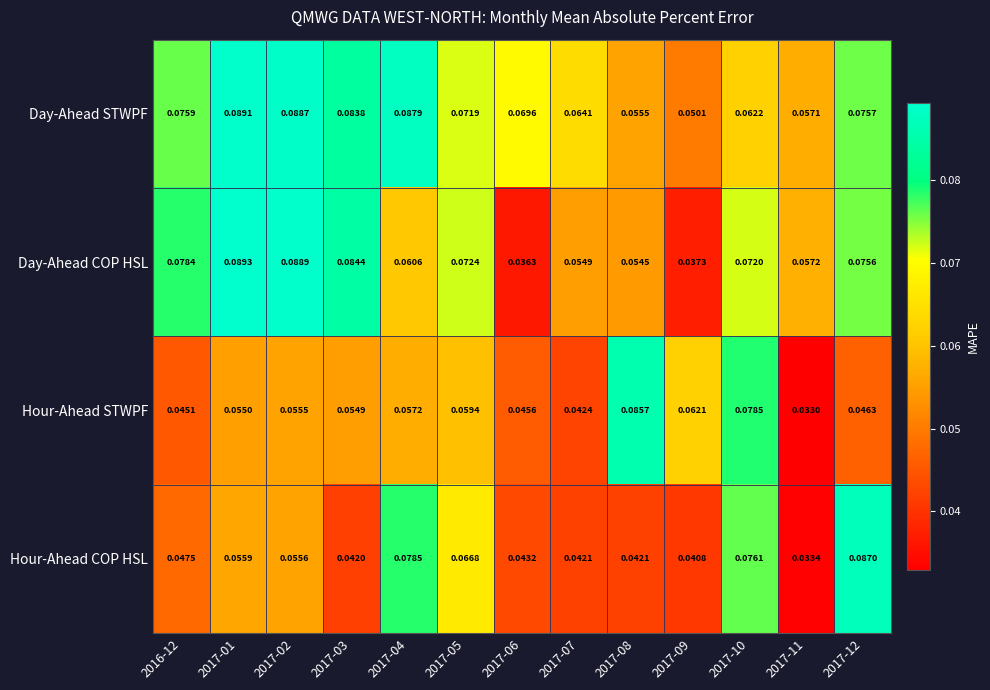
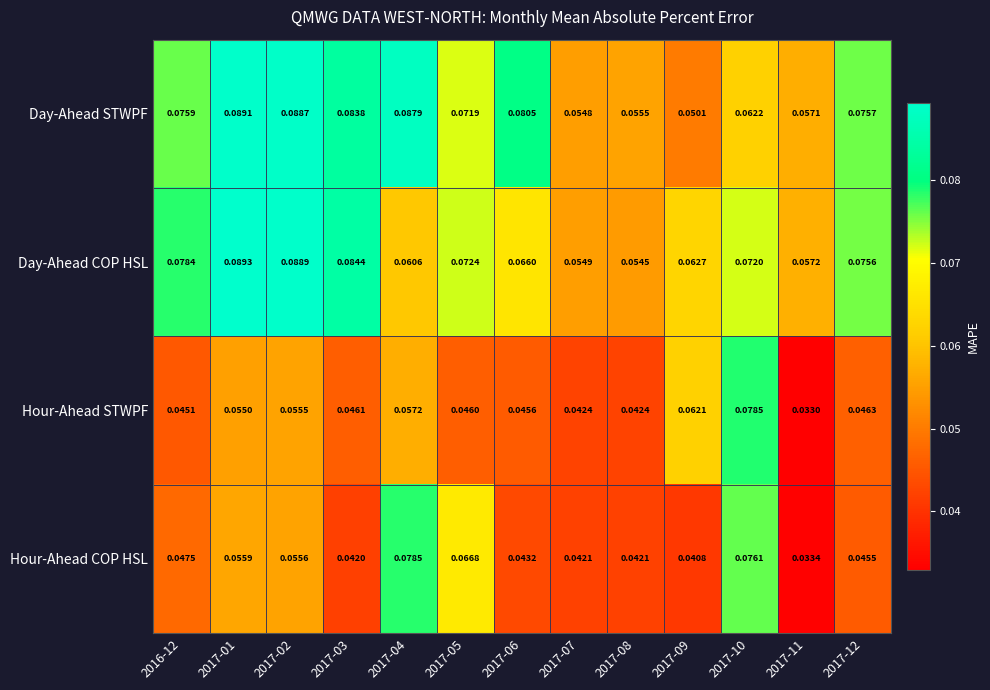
  {
    "Day-Ahead STWPF": {
      "2016-12": 0.0759,
      "2017-01": 0.0891,
      "2017-02": 0.0887,
      "2017-03": 0.0838,
      "2017-04": 0.0879,
      "2017-05": 0.0719,
-     "2017-06": 0.0696,
-     "2017-07": 0.0641,
+     "2017-06": 0.0805,
+     "2017-07": 0.0548,
      "2017-08": 0.0555,
      "2017-09": 0.0501,
      "2017-10": 0.0622,
      "2017-11": 0.0571,
      "2017-12": 0.0757
    },
    "Day-Ahead COP HSL": {
      "2016-12": 0.0784,
      "2017-01": 0.0893,
      "2017-02": 0.0889,
      "2017-03": 0.0844,
      "2017-04": 0.0606,
      "2017-05": 0.0724,
-     "2017-06": 0.0363,
+     "2017-06": 0.0660,
      "2017-07": 0.0549,
      "2017-08": 0.0545,
-     "2017-09": 0.0373,
+     "2017-09": 0.0627,
      "2017-10": 0.0720,
      "2017-11": 0.0572,
      "2017-12": 0.0756
    },
    "Hour-Ahead STWPF": {
      "2016-12": 0.0451,
      "2017-01": 0.0550,
      "2017-02": 0.0555,
-     "2017-03": 0.0549,
+     "2017-03": 0.0461,
      "2017-04": 0.0572,
-     "2017-05": 0.0594,
+     "2017-05": 0.0460,
      "2017-06": 0.0456,
      "2017-07": 0.0424,
-     "2017-08": 0.0857,
+     "2017-08": 0.0424,
      "2017-09": 0.0621,
      "2017-10": 0.0785,
      "2017-11": 0.0330,
      "2017-12": 0.0463
    },
    "Hour-Ahead COP HSL": {
      "2016-12": 0.0475,
      "2017-01": 0.0559,
      "2017-02": 0.0556,
      "2017-03": 0.0420,
      "2017-04": 0.0785,
      "2017-05": 0.0668,
      "2017-06": 0.0432,
      "2017-07": 0.0421,
      "2017-08": 0.0421,
      "2017-09": 0.0408,
      "2017-10": 0.0761,
      "2017-11": 0.0334,
-     "2017-12": 0.0870
+     "2017-12": 0.0455
    }
  }
